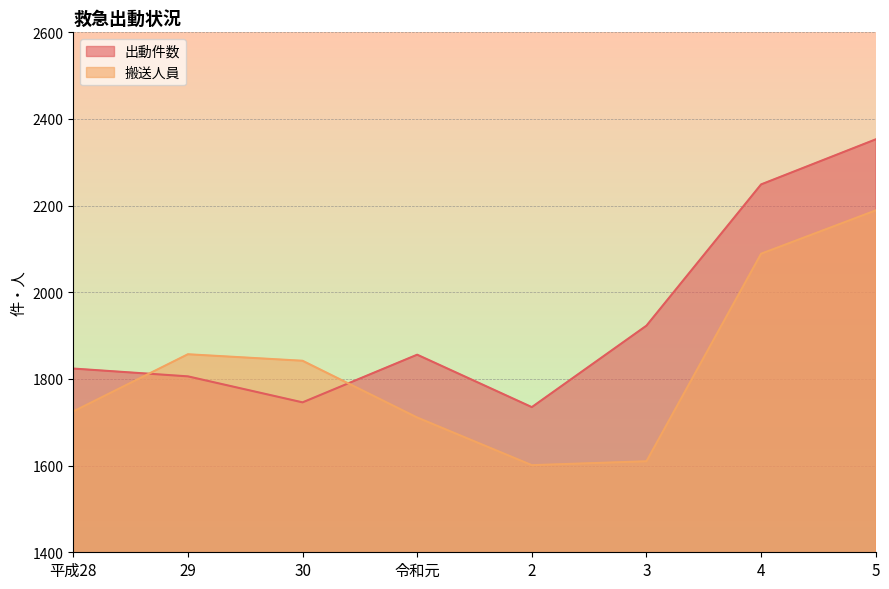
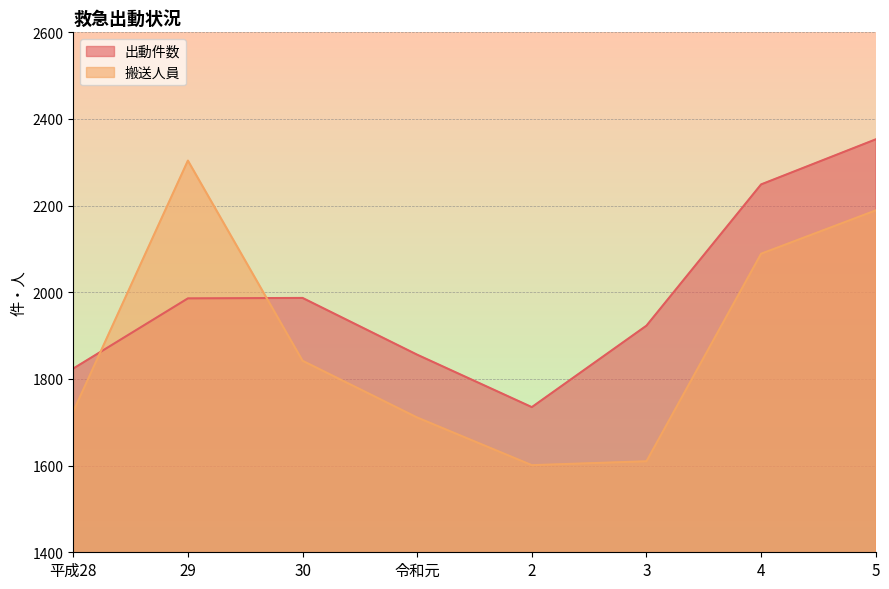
  {
    "出動件数": {
      "平成28": 1820,
-     "29": 1810,
-     "30": 1750,
+     "29": 1990,
+     "30": 1990,
      "令和元": 1860,
      "2": 1740,
      "3": 1920,
      "4": 2250,
      "5": 2350
    },
    "搬送人員": {
      "平成28": 1730,
-     "29": 1860,
+     "29": 2300,
      "30": 1840,
      "令和元": 1710,
      "2": 1600,
      "3": 1610,
      "4": 2090,
      "5": 2190
    }
  }
